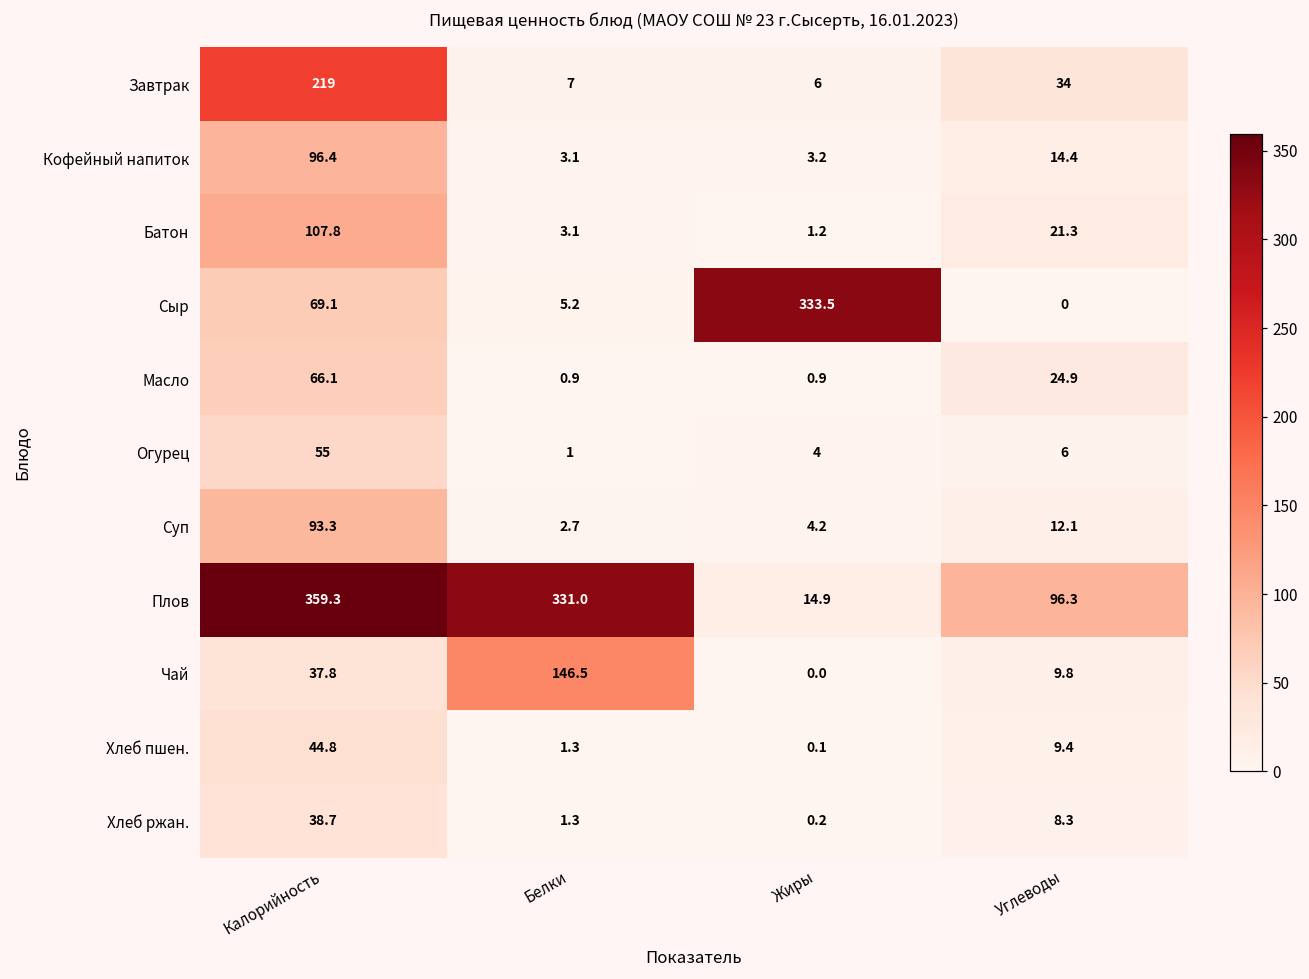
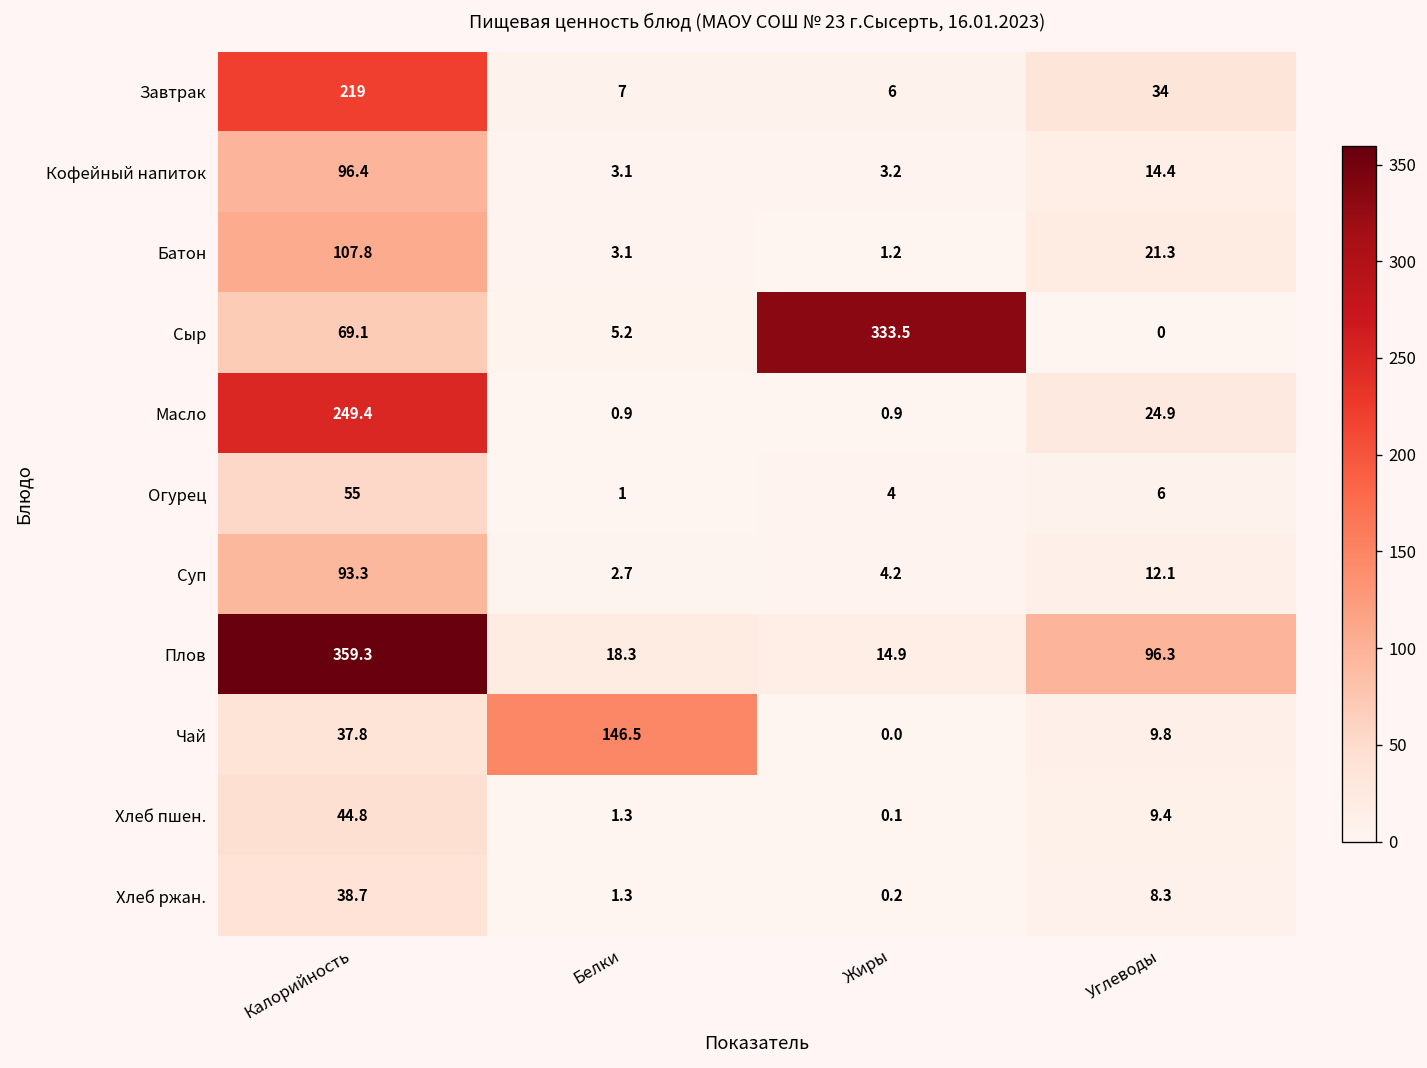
  {
    "Завтрак": {
      "Калорийность": 219,
      "Белки": 7,
      "Жиры": 6,
      "Углеводы": 34
    },
    "Кофейный напиток": {
      "Калорийность": 96.4,
      "Белки": 3.1,
      "Жиры": 3.2,
      "Углеводы": 14.4
    },
    "Батон": {
      "Калорийность": 107.8,
      "Белки": 3.1,
      "Жиры": 1.2,
      "Углеводы": 21.3
    },
    "Сыр": {
      "Калорийность": 69.1,
      "Белки": 5.2,
      "Жиры": 333.5,
      "Углеводы": 0
    },
    "Масло": {
-     "Калорийность": 66.1,
+     "Калорийность": 249.4,
      "Белки": 0.9,
      "Жиры": 0.9,
      "Углеводы": 24.9
    },
    "Огурец": {
      "Калорийность": 55,
      "Белки": 1,
      "Жиры": 4,
      "Углеводы": 6
    },
    "Суп": {
      "Калорийность": 93.3,
      "Белки": 2.7,
      "Жиры": 4.2,
      "Углеводы": 12.1
    },
    "Плов": {
      "Калорийность": 359.3,
-     "Белки": 331.0,
+     "Белки": 18.3,
      "Жиры": 14.9,
      "Углеводы": 96.3
    },
    "Чай": {
      "Калорийность": 37.8,
      "Белки": 146.5,
      "Жиры": 0.0,
      "Углеводы": 9.8
    },
    "Хлеб пшен.": {
      "Калорийность": 44.8,
      "Белки": 1.3,
      "Жиры": 0.1,
      "Углеводы": 9.4
    },
    "Хлеб ржан.": {
      "Калорийность": 38.7,
      "Белки": 1.3,
      "Жиры": 0.2,
      "Углеводы": 8.3
    }
  }
